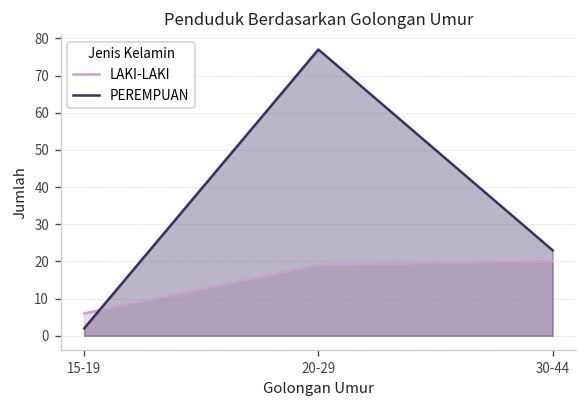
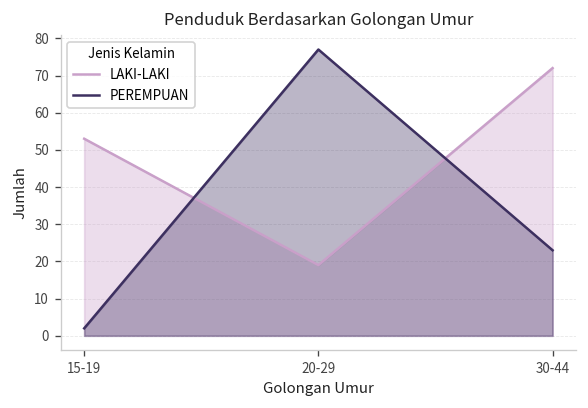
  {
    "LAKI-LAKI": {
-     "15-19": 6,
+     "15-19": 53,
      "20-29": 19,
-     "30-44": 20
+     "30-44": 72
    },
    "PEREMPUAN": {
      "15-19": 2,
      "20-29": 77,
      "30-44": 23
    }
  }
